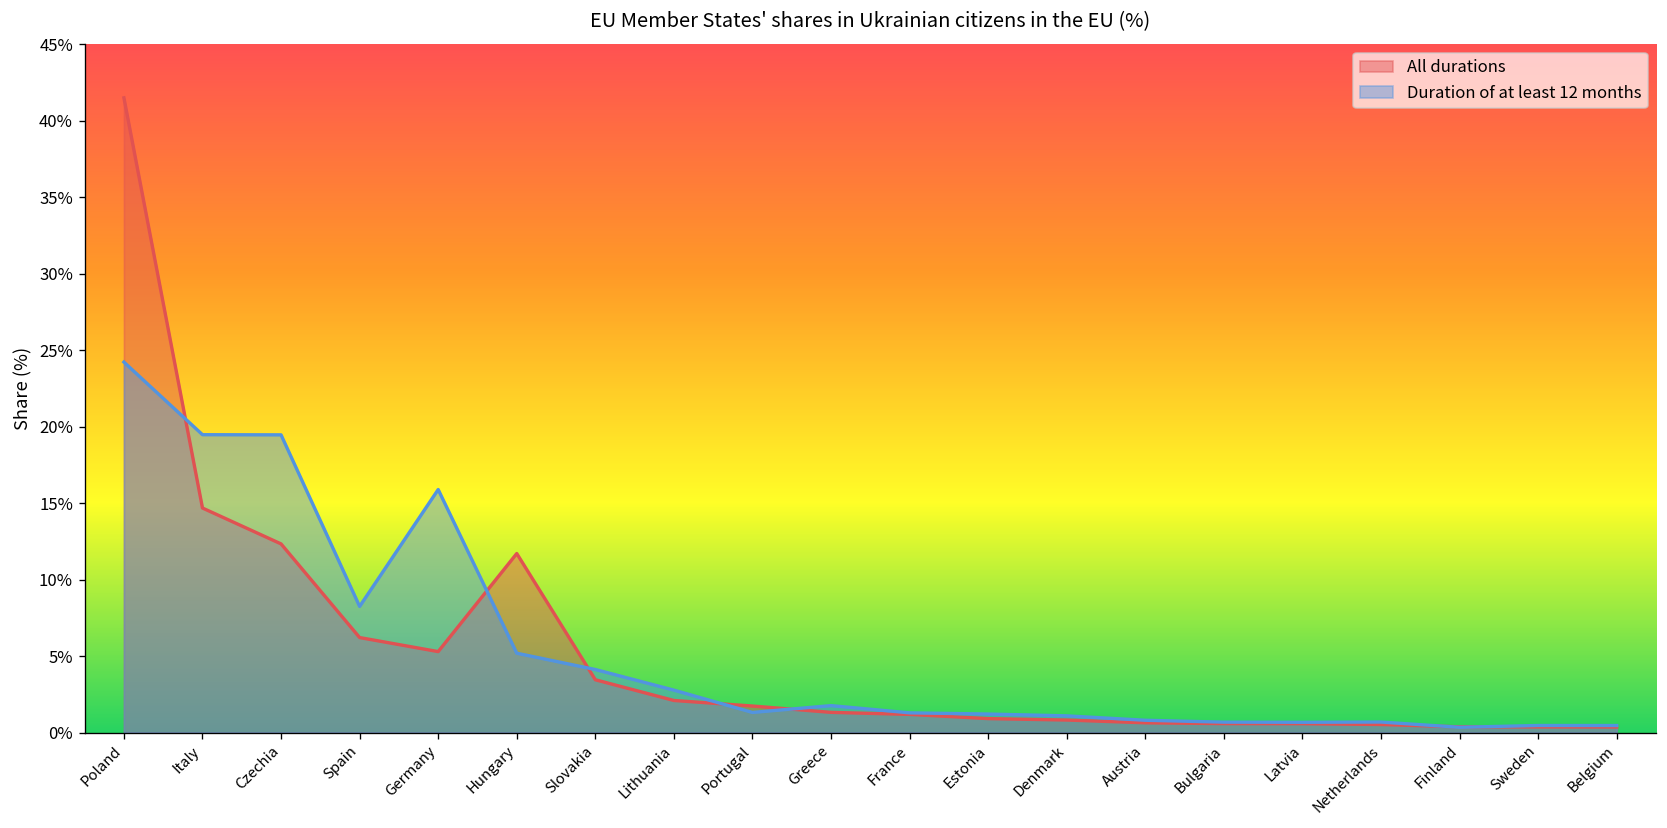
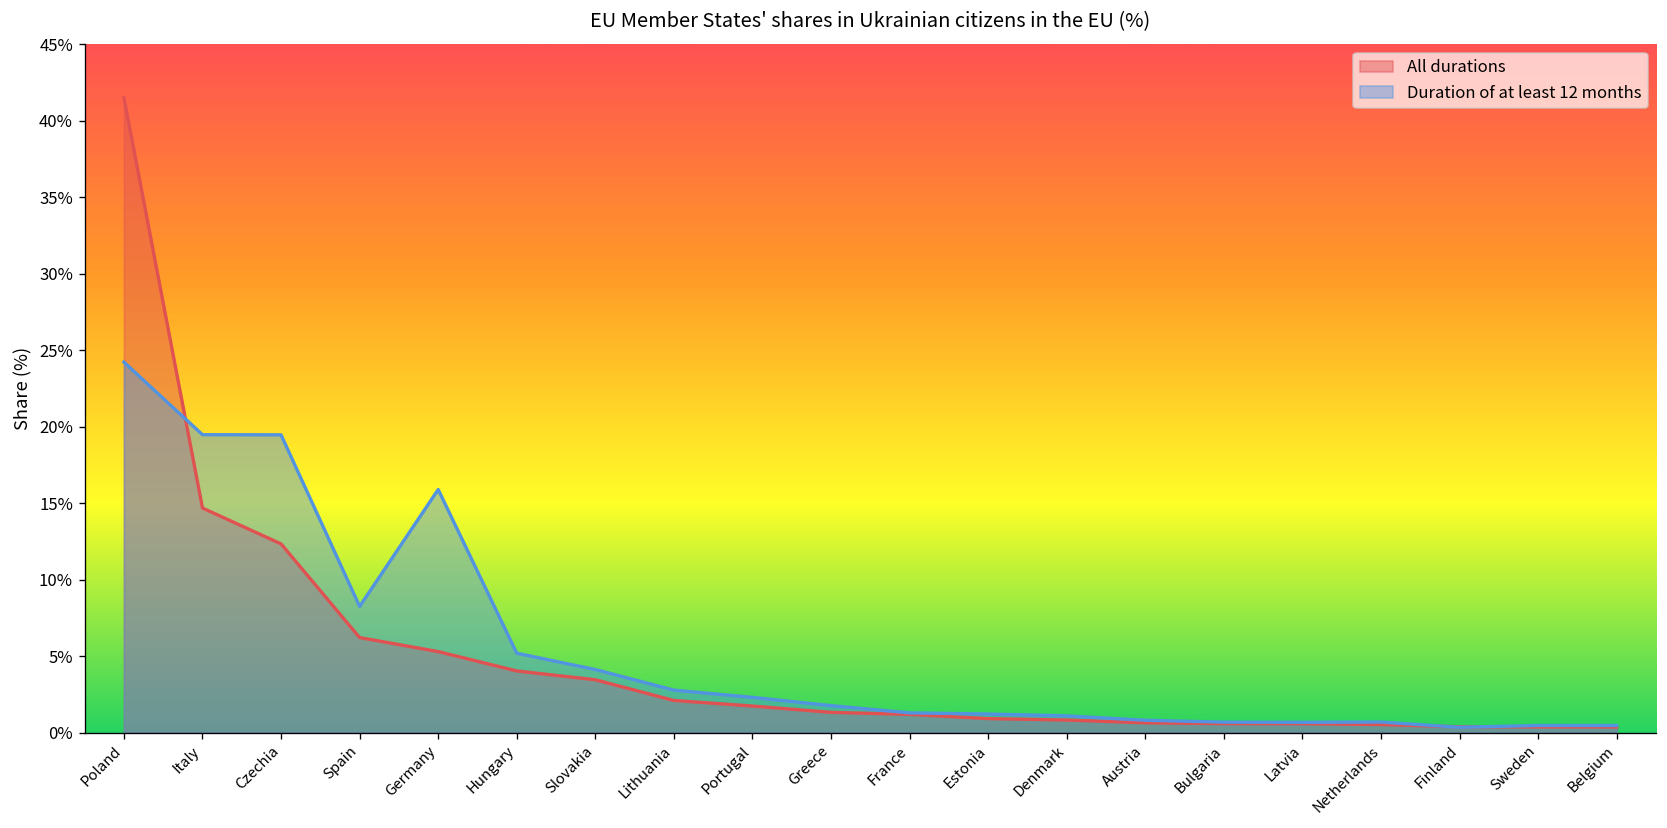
  {
    "All durations": {
      "Poland": "41.5%",
      "Italy": "14.7%",
      "Czechia": "12.3%",
      "Spain": "6.2%",
      "Germany": "5.3%",
-     "Hungary": "11.7%",
+     "Hungary": "4.0%",
      "Slovakia": "3.4%",
      "Lithuania": "2.1%",
      "Portugal": "1.7%",
      "Greece": "1.3%",
      "Estonia": "0.9%",
      "Denmark": "0.8%"
    },
    "Duration of at least 12 months": {
      "Poland": "24.2%",
      "Italy": "19.5%",
      "Czechia": "19.5%",
      "Spain": "8.2%",
      "Germany": "15.9%",
      "Hungary": "5.2%",
      "Slovakia": "4.1%",
      "Lithuania": "2.8%",
-     "Portugal": "1.3%",
+     "Portugal": "2.3%",
      "Greece": "1.8%",
      "Estonia": "1.2%",
      "Denmark": "1.1%"
    }
  }
